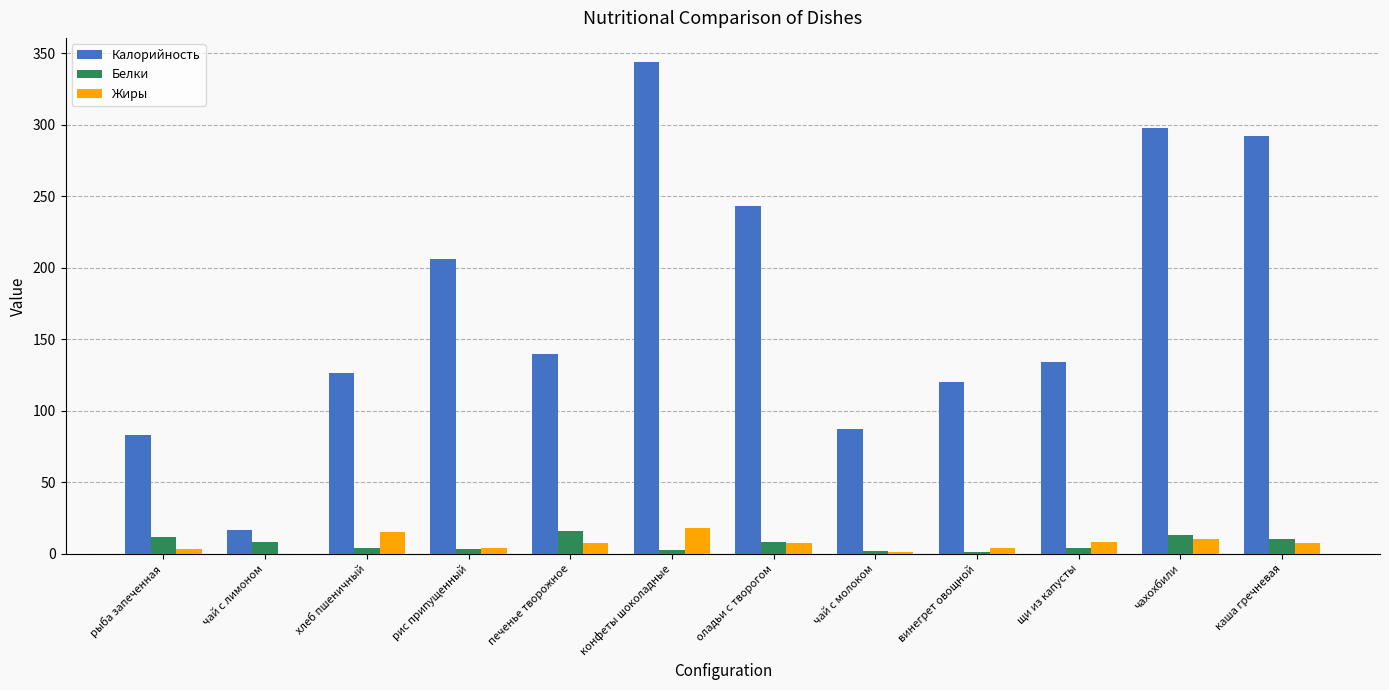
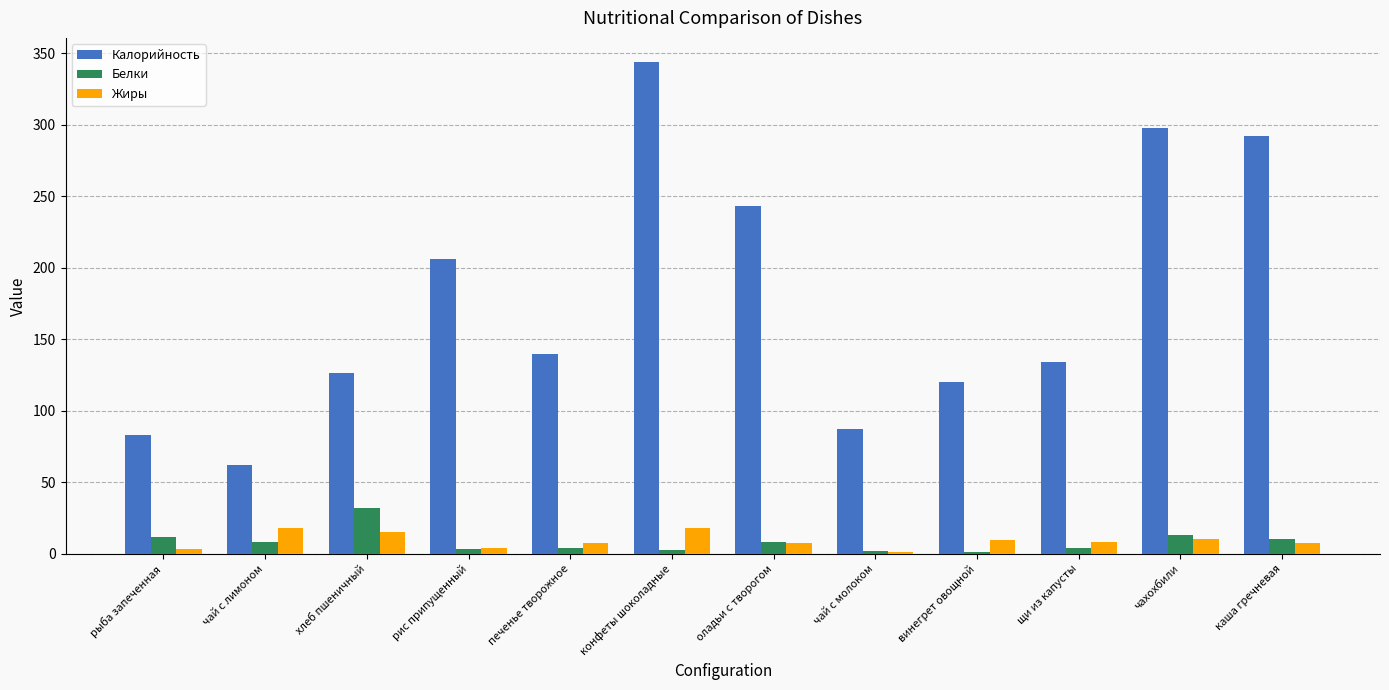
  {
    "Калорийность": {
      "рыба запеченная": 83,
-     "чай с лимоном": 17,
+     "чай с лимоном": 62,
      "хлеб пшеничный": 127,
      "рис припущенный": 206,
      "печенье творожное": 140,
      "конфеты шоколадные": 344,
      "оладьи с творогом": 243,
      "чай с молоком": 87,
      "винегрет овощной": 120,
      "щи из капусты": 134,
      "чахохбили": 298,
      "каша гречневая": 292
    },
    "Белки": {
      "рыба запеченная": 12,
      "чай с лимоном": 8,
-     "хлеб пшеничный": 4,
+     "хлеб пшеничный": 32,
      "рис припущенный": 4,
-     "печенье творожное": 16,
+     "печенье творожное": 4,
      "конфеты шоколадные": 3,
      "оладьи с творогом": 8,
      "щи из капусты": 4,
      "чахохбили": 13,
      "каша гречневая": 10
    },
    "Жиры": {
      "рыба запеченная": 4,
-     "чай с лимоном": 0,
+     "чай с лимоном": 18,
      "хлеб пшеничный": 15,
      "рис припущенный": 4,
      "печенье творожное": 7,
      "конфеты шоколадные": 18,
      "оладьи с творогом": 7,
-     "винегрет овощной": 4,
+     "винегрет овощной": 10,
      "щи из капусты": 8,
      "чахохбили": 11,
      "каша гречневая": 7
    }
  }
